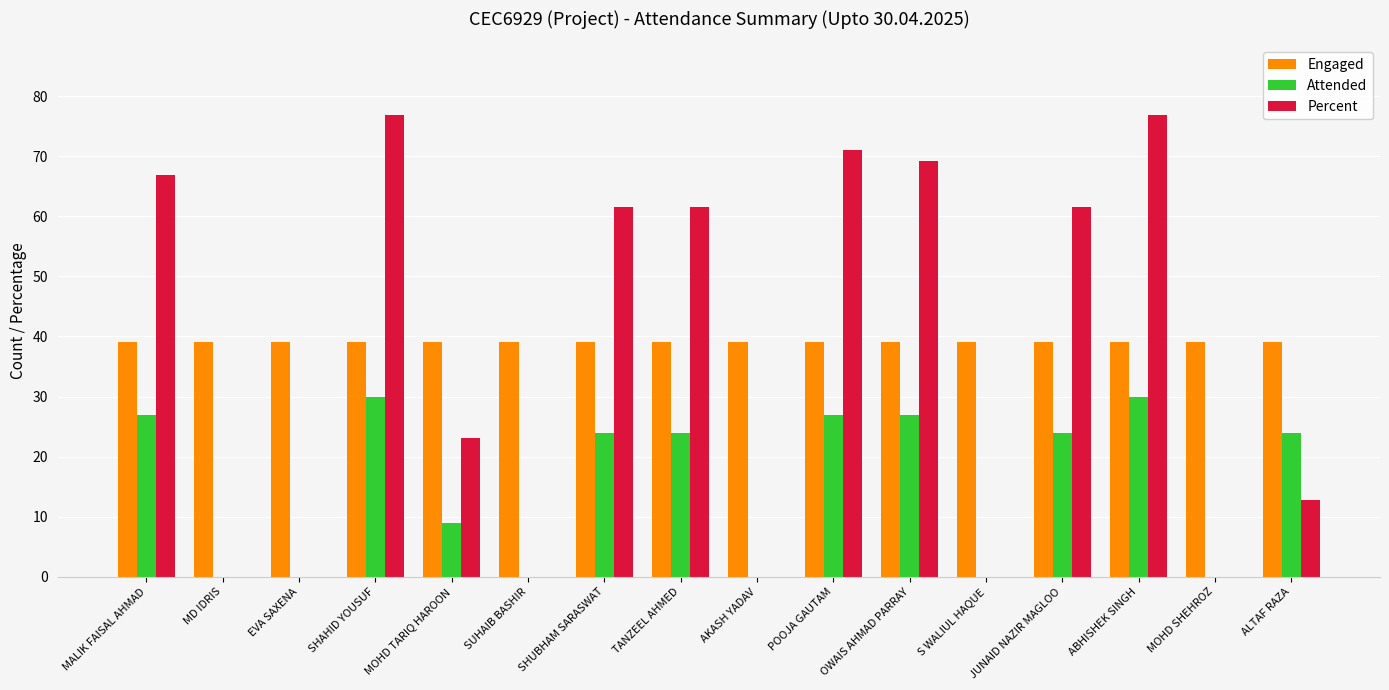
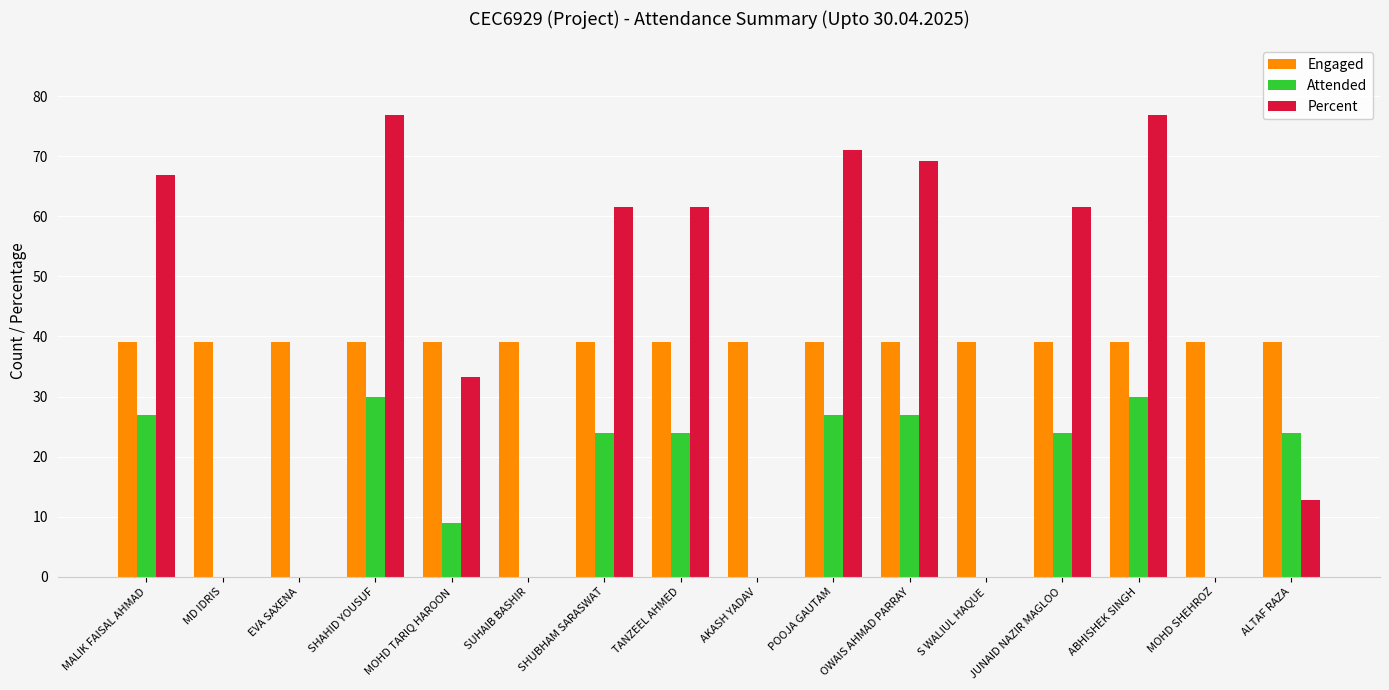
  {
    "Engaged": {
      "MALIK FAISAL AHMAD": 39,
      "MD IDRIS": 39,
      "EVA SAXENA": 39,
      "SHAHID YOUSUF": 39,
      "MOHD TARIQ HAROON": 39,
      "SUHAIB BASHIR": 39,
      "SHUBHAM SARASWAT": 39,
      "TANZEEL AHMED": 39,
      "AKASH YADAV": 39,
      "POOJA GAUTAM": 39,
      "OWAIS AHMAD PARRAY": 39,
      "S WALIUL HAQUE": 39,
      "JUNAID NAZIR MAGLOO": 39,
      "ABHISHEK SINGH": 39,
      "MOHD SHEHROZ": 39,
      "ALTAF RAZA": 39
    },
    "Attended": {
      "MALIK FAISAL AHMAD": 27,
      "MD IDRIS": 0,
      "EVA SAXENA": 0,
      "SHAHID YOUSUF": 30,
      "MOHD TARIQ HAROON": 9,
      "SUHAIB BASHIR": 0,
      "SHUBHAM SARASWAT": 24,
      "TANZEEL AHMED": 24,
      "AKASH YADAV": 0,
      "POOJA GAUTAM": 27,
      "OWAIS AHMAD PARRAY": 27,
      "S WALIUL HAQUE": 0,
      "JUNAID NAZIR MAGLOO": 24,
      "ABHISHEK SINGH": 30,
      "MOHD SHEHROZ": 0,
      "ALTAF RAZA": 24
    },
    "Percent": {
      "MALIK FAISAL AHMAD": 67,
      "MD IDRIS": 0,
      "EVA SAXENA": 0,
      "SHAHID YOUSUF": 77,
-     "MOHD TARIQ HAROON": 23,
+     "MOHD TARIQ HAROON": 33,
      "SUHAIB BASHIR": 0,
      "SHUBHAM SARASWAT": 62,
      "TANZEEL AHMED": 62,
      "AKASH YADAV": 0,
      "POOJA GAUTAM": 71,
      "OWAIS AHMAD PARRAY": 69,
      "S WALIUL HAQUE": 0,
      "JUNAID NAZIR MAGLOO": 62,
      "ABHISHEK SINGH": 77,
      "MOHD SHEHROZ": 0,
      "ALTAF RAZA": 13
    }
  }
